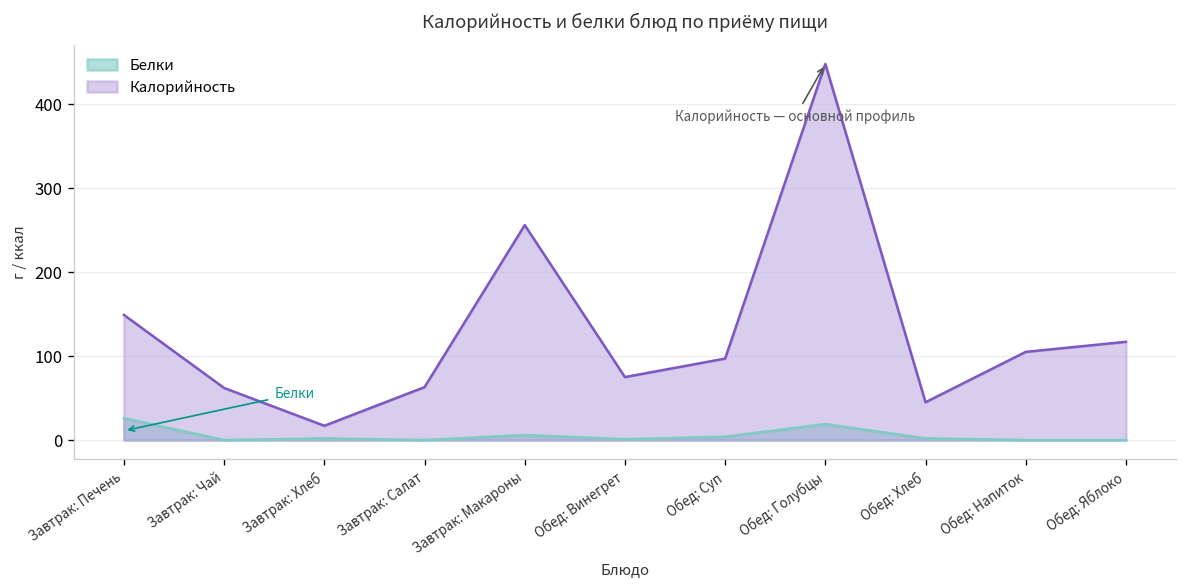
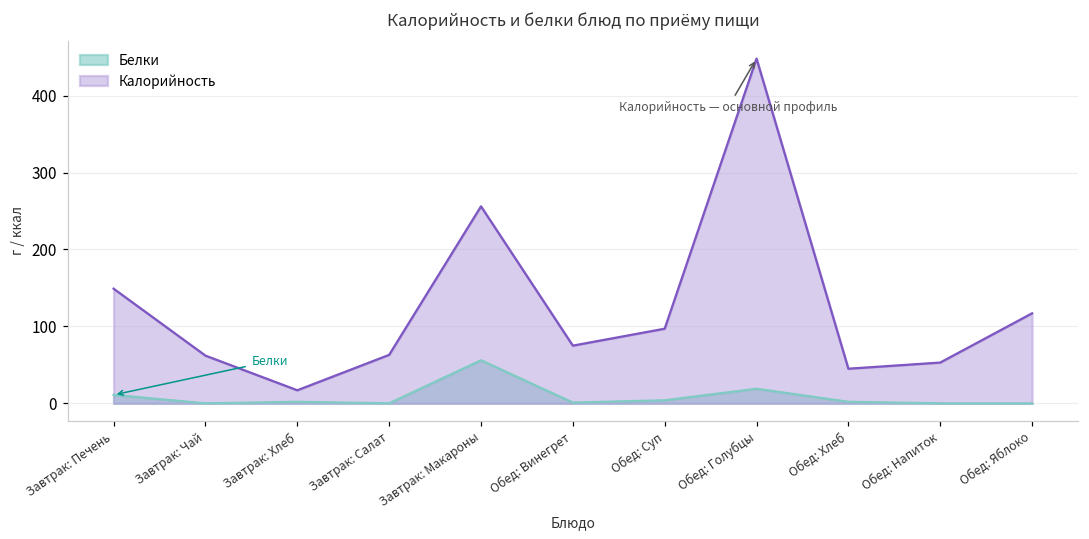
  {
    "Белки": {
-     "Завтрак: Печень": 30,
+     "Завтрак: Печень": 10,
      "Завтрак: Чай": 0,
      "Завтрак: Хлеб": 0,
      "Завтрак: Салат": 0,
-     "Завтрак: Макароны": 10,
+     "Завтрак: Макароны": 60,
      "Обед: Винегрет": 0,
      "Обед: Суп": 0,
      "Обед: Голубцы": 20,
      "Обед: Хлеб": 0,
      "Обед: Напиток": 0,
      "Обед: Яблоко": 0
    },
    "Калорийность": {
      "Завтрак: Печень": 150,
      "Завтрак: Чай": 60,
      "Завтрак: Хлеб": 20,
      "Завтрак: Салат": 60,
      "Завтрак: Макароны": 260,
      "Обед: Винегрет": 80,
      "Обед: Суп": 100,
      "Обед: Голубцы": 450,
      "Обед: Хлеб": 50,
-     "Обед: Напиток": 110,
+     "Обед: Напиток": 50,
      "Обед: Яблоко": 120
    }
  }
